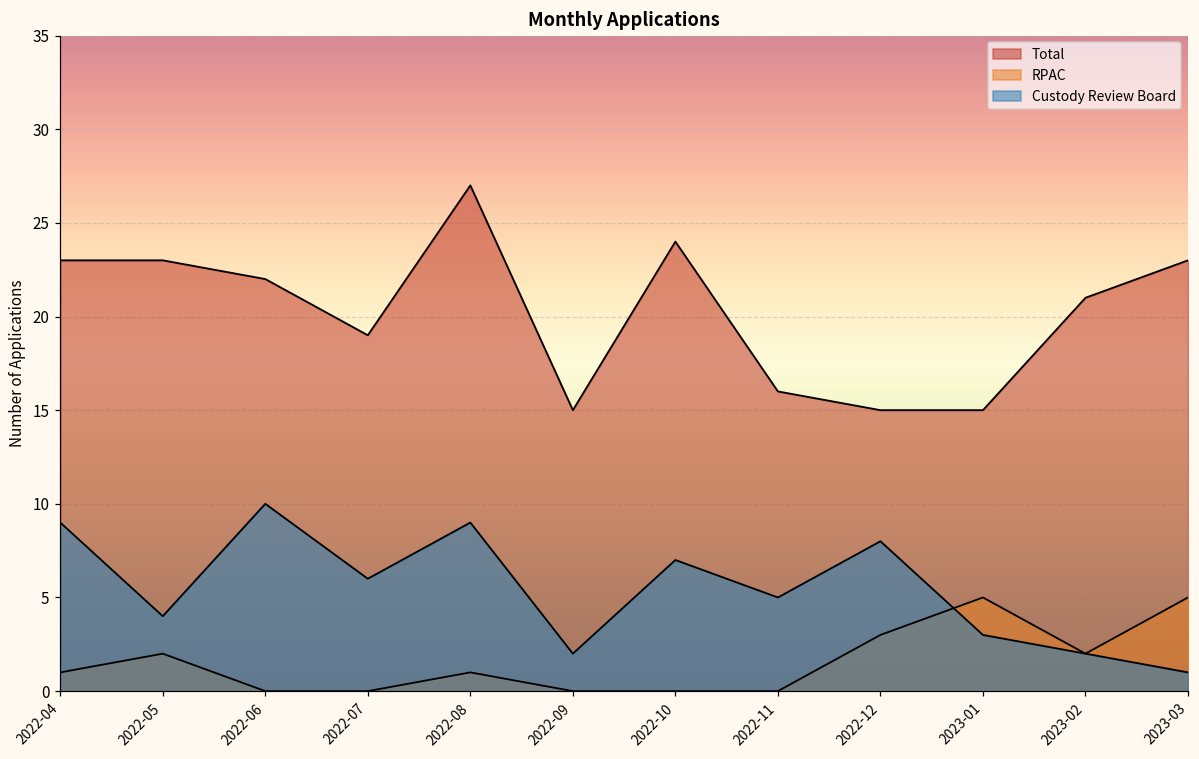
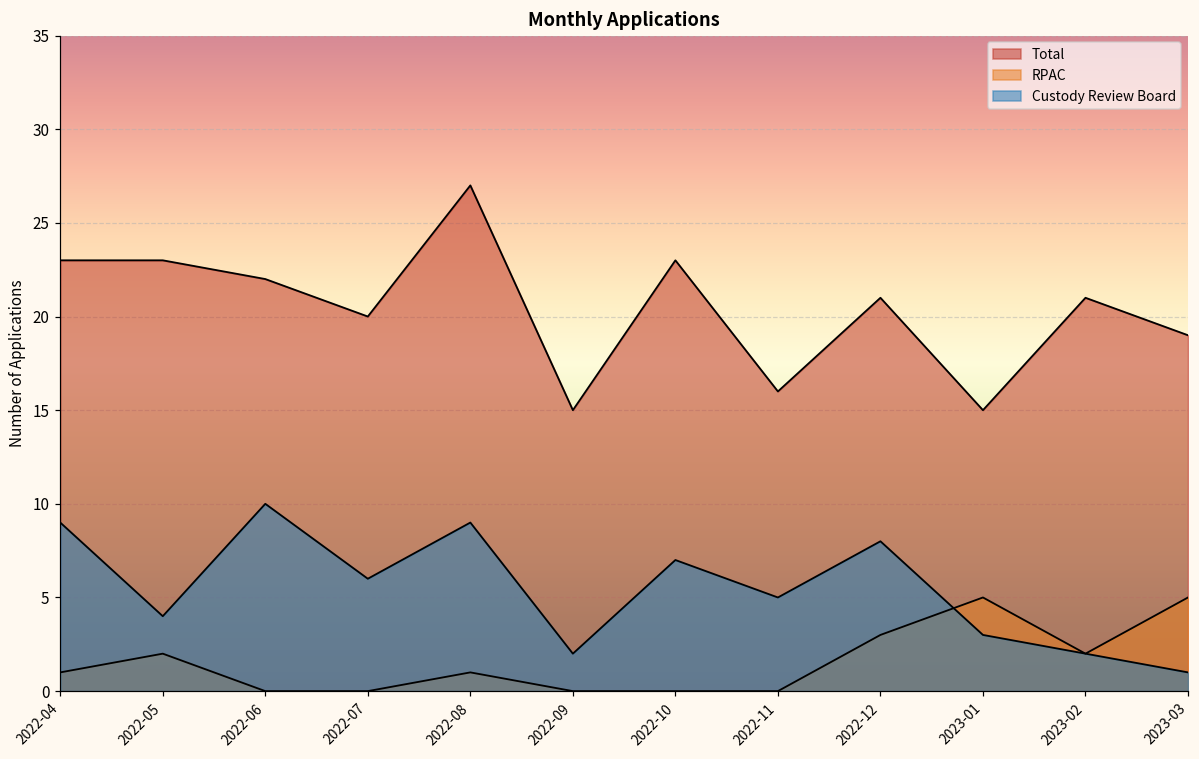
  {
    "Total": {
      "2022-04": 23,
      "2022-05": 23,
      "2022-06": 22,
-     "2022-07": 19,
+     "2022-07": 20,
      "2022-08": 27,
      "2022-09": 15,
-     "2022-10": 24,
+     "2022-10": 23,
      "2022-11": 16,
-     "2022-12": 15,
+     "2022-12": 21,
      "2023-01": 15,
      "2023-02": 21,
-     "2023-03": 23
+     "2023-03": 19
    },
    "RPAC": {
      "2022-04": 1,
      "2022-05": 2,
      "2022-06": 0,
      "2022-07": 0,
      "2022-08": 1,
      "2022-09": 0,
      "2022-10": 0,
      "2022-11": 0,
      "2022-12": 3,
      "2023-01": 5,
      "2023-03": 5
    },
    "Custody Review Board": {
      "2022-04": 9,
      "2022-05": 4,
      "2022-06": 10,
      "2022-07": 6,
      "2022-08": 9,
      "2022-09": 2,
      "2022-10": 7,
      "2022-11": 5,
      "2022-12": 8,
      "2023-01": 3,
      "2023-03": 1
    }
  }
